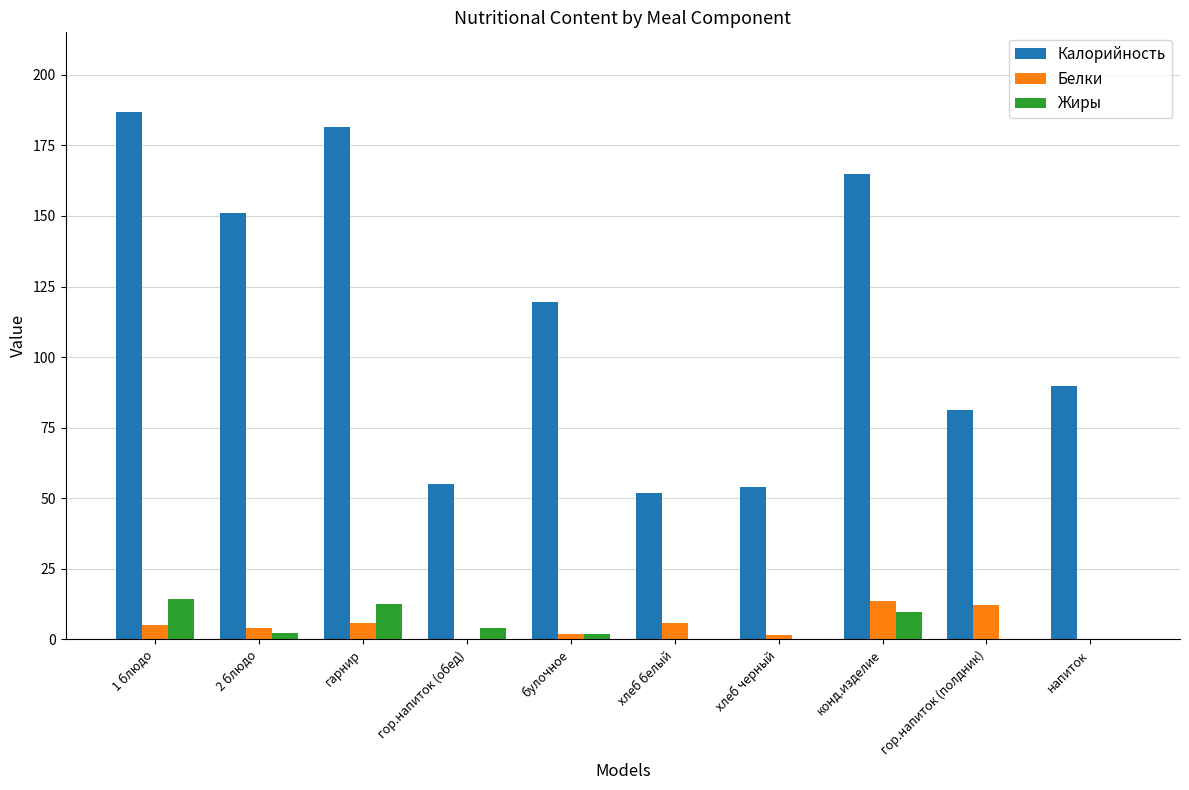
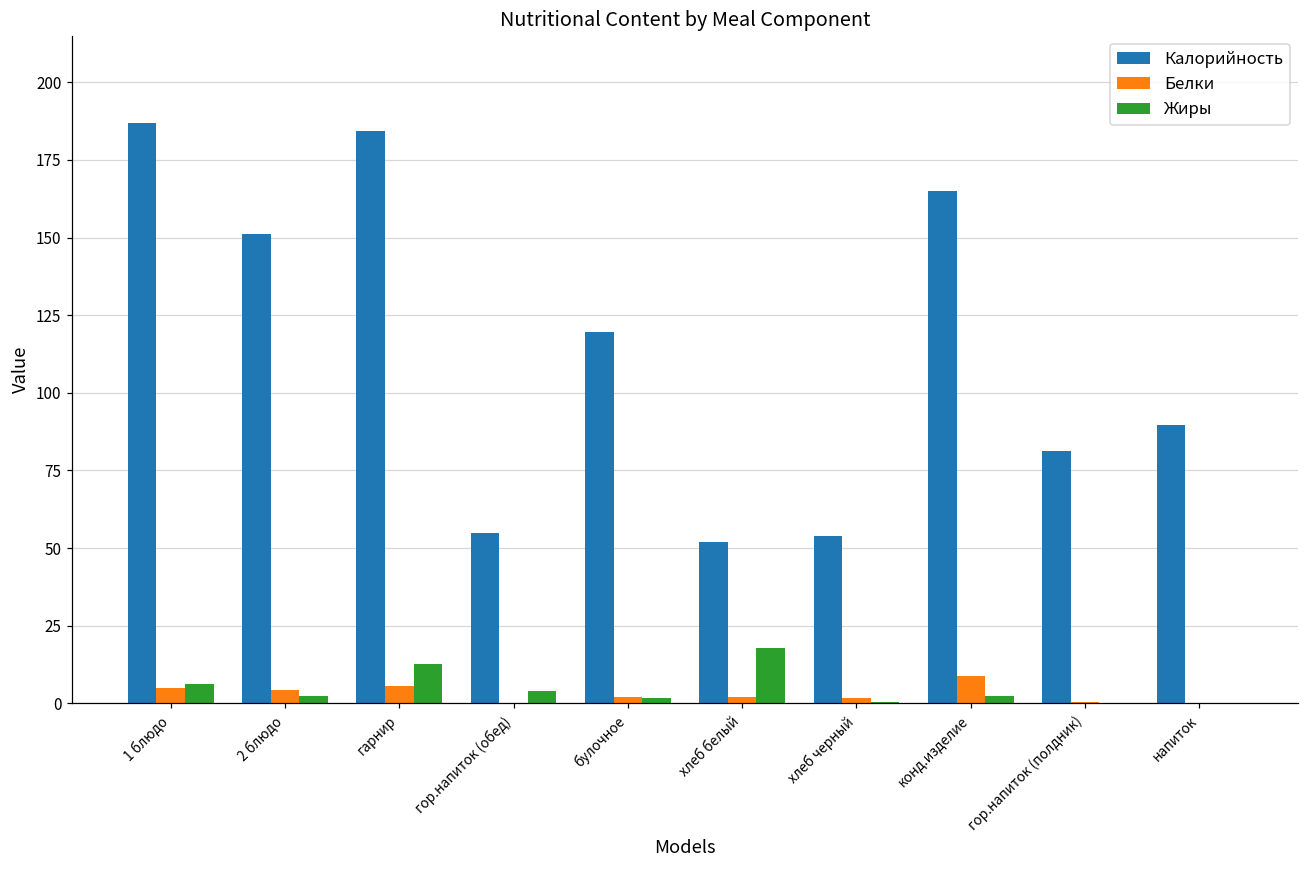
  {
    "Калорийность": {
      "1 блюдо": 187,
      "2 блюдо": 151,
-     "гарнир": 181,
+     "гарнир": 184,
      "гор.напиток (обед)": 55,
      "булочное": 120,
      "хлеб белый": 52,
      "хлеб черный": 54,
      "конд.изделие": 165,
      "гор.напиток (полдник)": 81,
      "напиток": 90
    },
    "Белки": {
      "1 блюдо": 5,
      "2 блюдо": 4,
      "гарнир": 6,
      "булочное": 2,
-     "хлеб белый": 6,
+     "хлеб белый": 2,
      "хлеб черный": 2,
-     "конд.изделие": 14,
-     "гор.напиток (полдник)": 12,
+     "конд.изделие": 9,
+     "гор.напиток (полдник)": 0,
      "напиток": 0
    },
    "Жиры": {
-     "1 блюдо": 14,
+     "1 блюдо": 6,
      "2 блюдо": 2,
      "гарнир": 13,
      "гор.напиток (обед)": 4,
      "булочное": 2,
-     "хлеб белый": 0,
-     "конд.изделие": 10,
+     "хлеб белый": 18,
+     "конд.изделие": 2,
      "напиток": 0
    }
  }
